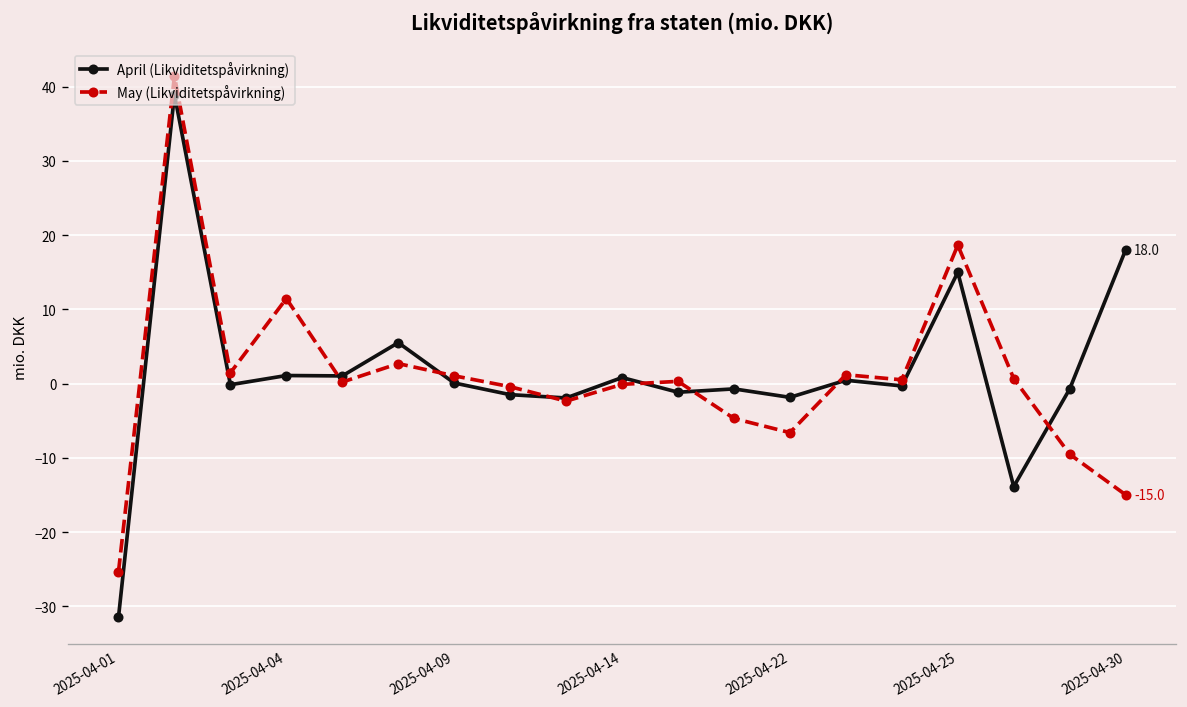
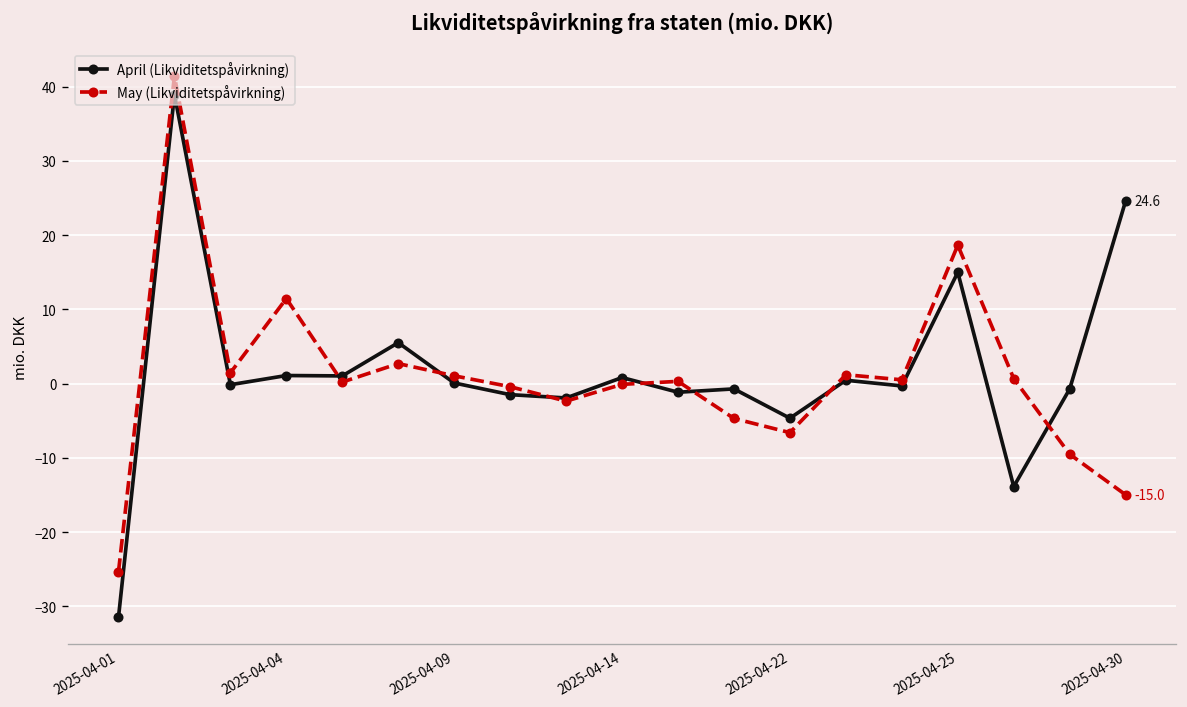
  {
    "April (Likviditetspåvirkning)": {
-     "2025-04-22": -2,
-     "2025-04-30": 18.0
+     "2025-04-22": -5,
+     "2025-04-30": 24.6
    },
    "May (Likviditetspåvirkning)": {
      "2025-04-30": -15.0
    }
  }
